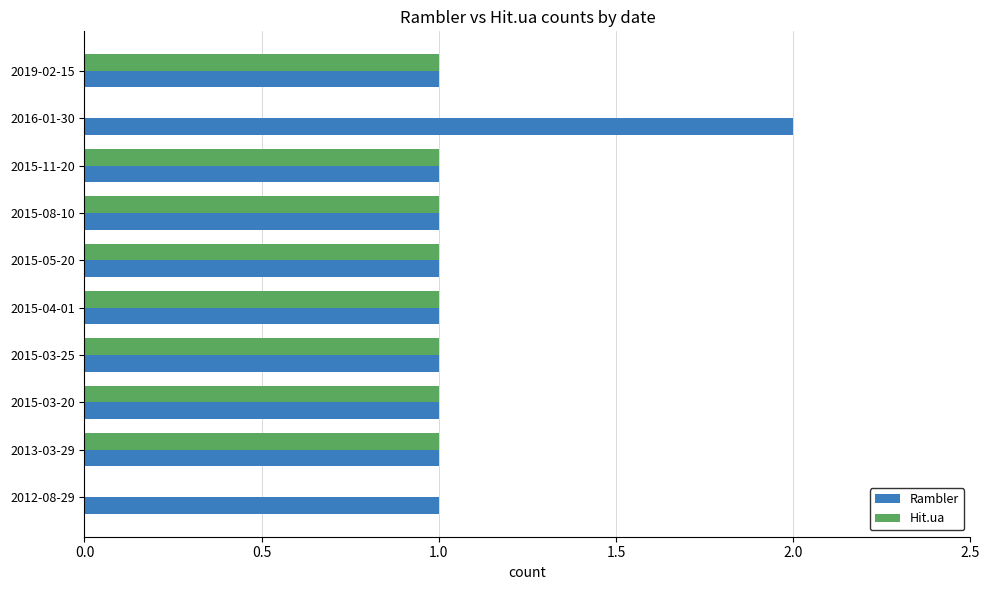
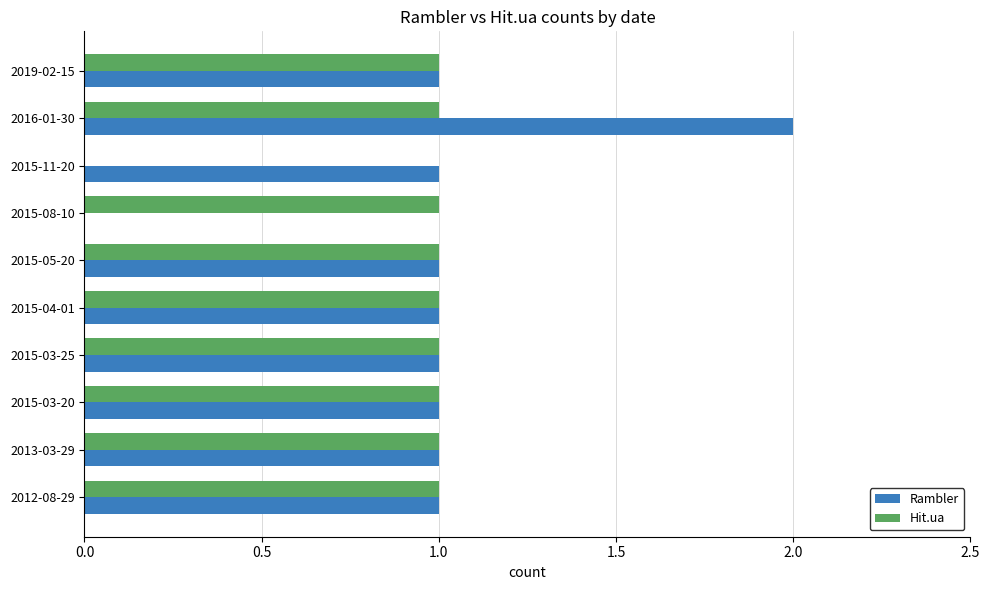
  {
    "Rambler": {
      "2019-02-15": 1,
      "2016-01-30": 2,
      "2015-11-20": 1,
-     "2015-08-10": 1,
+     "2015-08-10": 0,
      "2015-05-20": 1,
      "2015-04-01": 1,
      "2015-03-25": 1,
      "2015-03-20": 1,
      "2013-03-29": 1,
      "2012-08-29": 1
    },
    "Hit.ua": {
      "2019-02-15": 1,
-     "2016-01-30": 0,
-     "2015-11-20": 1,
+     "2016-01-30": 1,
+     "2015-11-20": 0,
      "2015-08-10": 1,
      "2015-05-20": 1,
      "2015-04-01": 1,
      "2015-03-25": 1,
      "2015-03-20": 1,
      "2013-03-29": 1,
-     "2012-08-29": 0
+     "2012-08-29": 1
    }
  }
